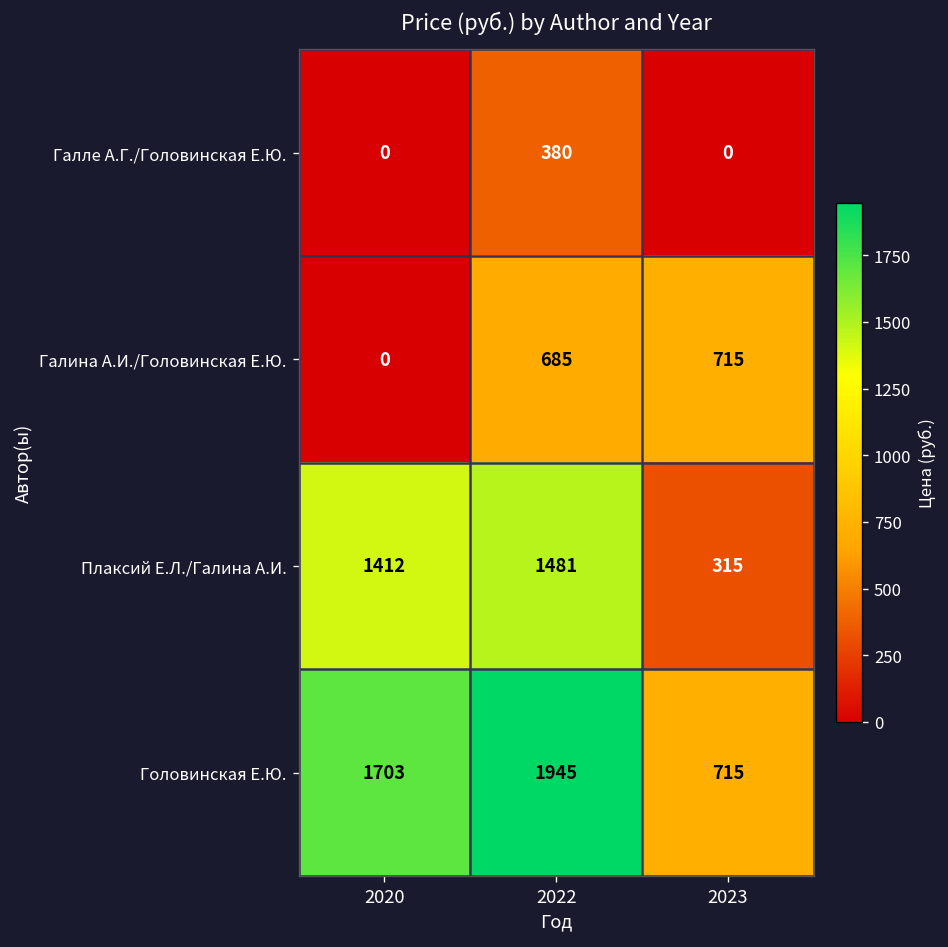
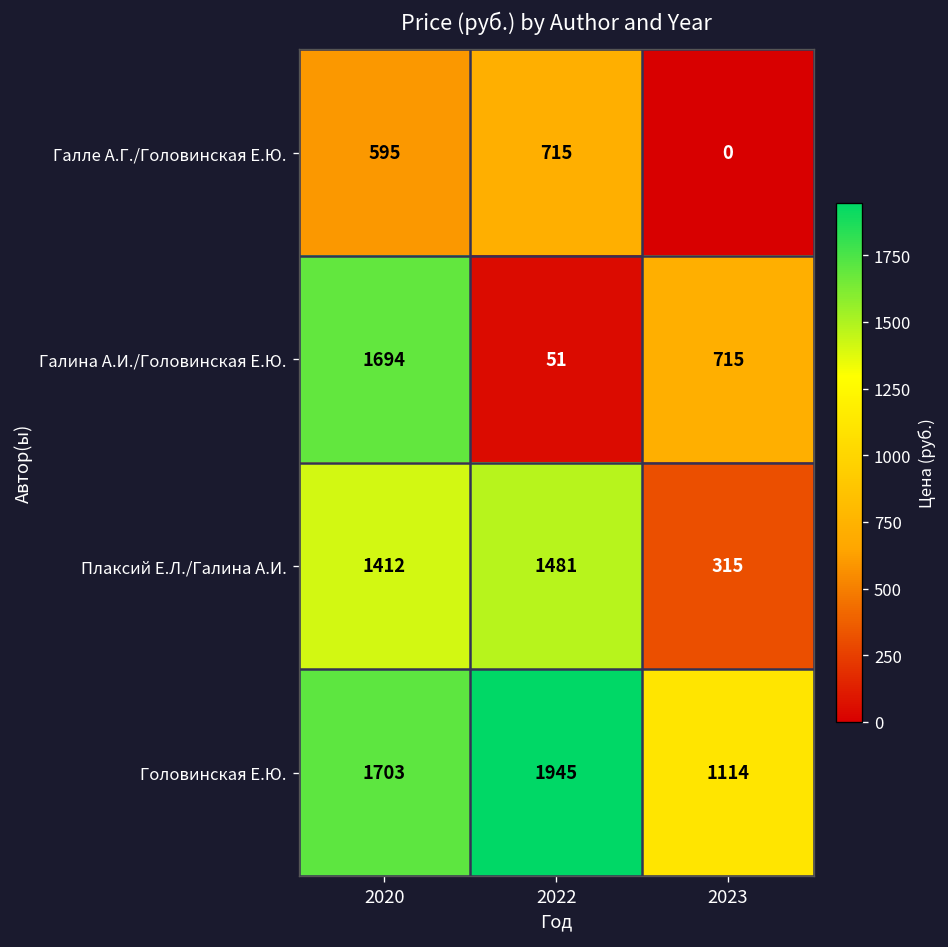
  {
    "Галле А.Г./Головинская Е.Ю.": {
-     "2020": 0,
-     "2022": 380,
+     "2020": 595,
+     "2022": 715,
      "2023": 0
    },
    "Галина А.И./Головинская Е.Ю.": {
-     "2020": 0,
-     "2022": 685,
+     "2020": 1694,
+     "2022": 51,
      "2023": 715
    },
    "Плаксий Е.Л./Галина А.И.": {
      "2020": 1412,
      "2022": 1481,
      "2023": 315
    },
    "Головинская Е.Ю.": {
      "2020": 1703,
      "2022": 1945,
-     "2023": 715
+     "2023": 1114
    }
  }
